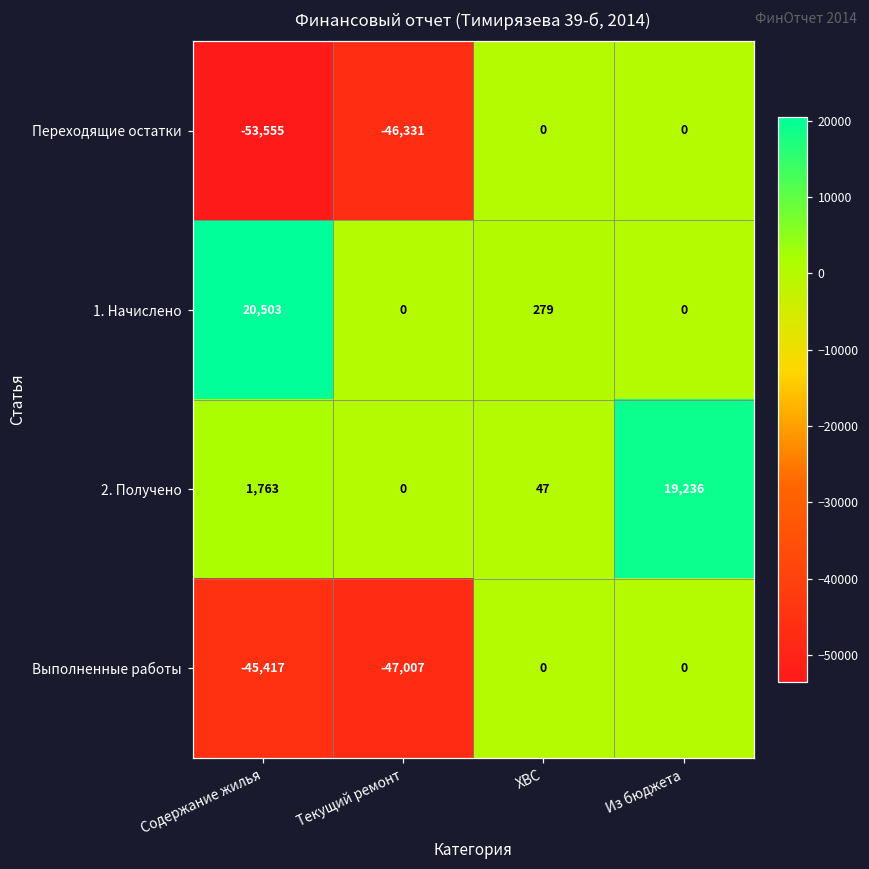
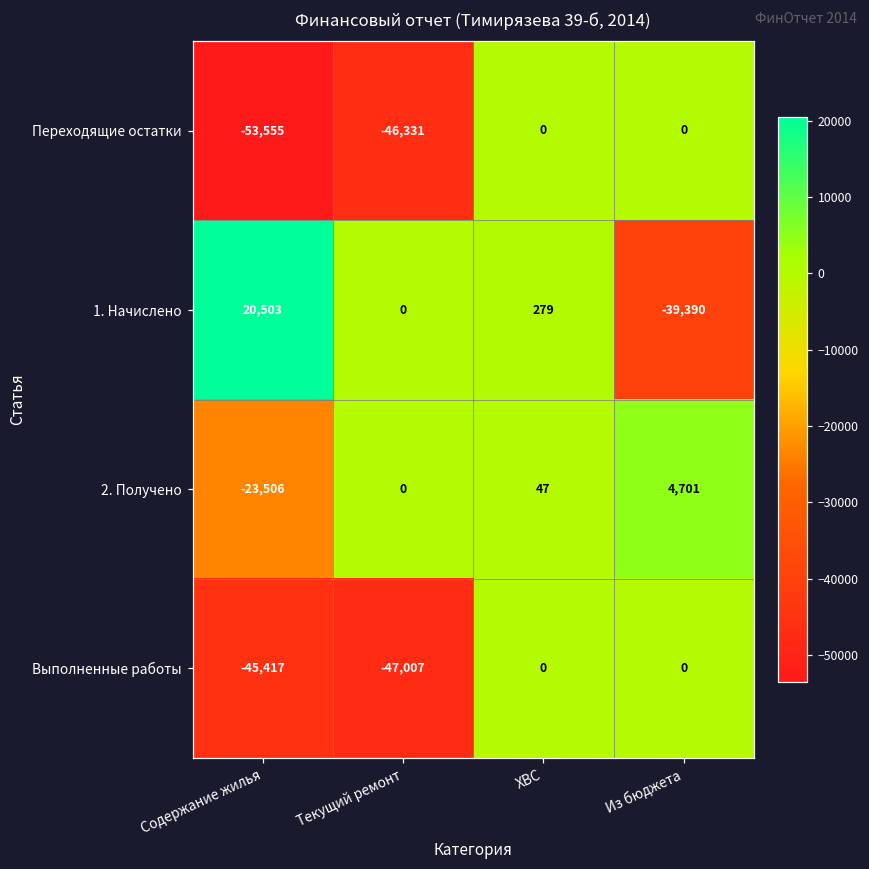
  {
    "Переходящие остатки": {
      "Содержание жилья": "-53,555",
      "Текущий ремонт": "-46,331",
      "ХВС": "0",
      "Из бюджета": "0"
    },
    "1. Начислено": {
      "Содержание жилья": "20,503",
      "Текущий ремонт": "0",
      "ХВС": "279",
-     "Из бюджета": "0"
+     "Из бюджета": "-39,390"
    },
    "2. Получено": {
-     "Содержание жилья": "1,763",
+     "Содержание жилья": "-23,506",
      "Текущий ремонт": "0",
      "ХВС": "47",
-     "Из бюджета": "19,236"
+     "Из бюджета": "4,701"
    },
    "Выполненные работы": {
      "Содержание жилья": "-45,417",
      "Текущий ремонт": "-47,007",
      "ХВС": "0",
      "Из бюджета": "0"
    }
  }
